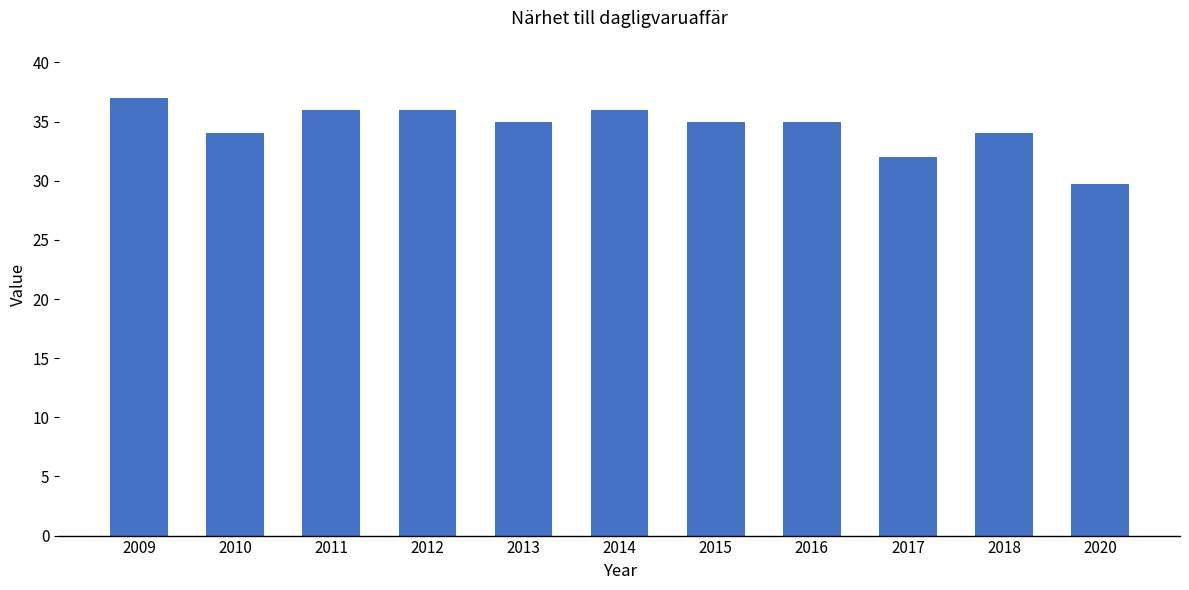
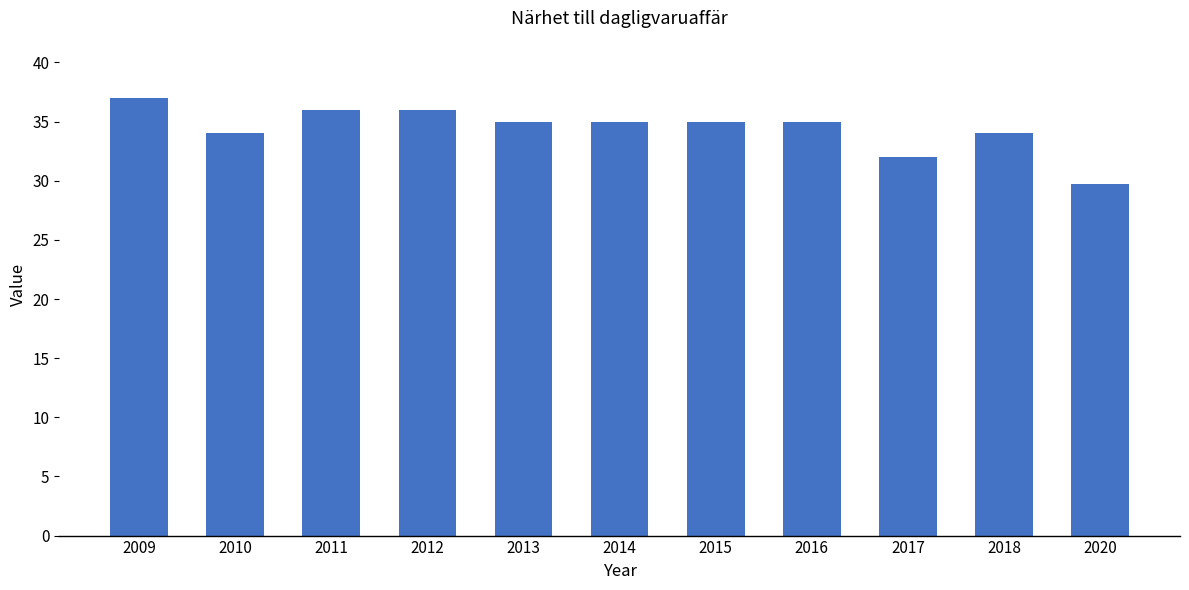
  {
    "2009": 37,
    "2010": 34,
    "2011": 36,
    "2012": 36,
    "2013": 35,
-   "2014": 36,
+   "2014": 35,
    "2015": 35,
    "2016": 35,
    "2017": 32,
    "2018": 34,
    "2020": 29.7
  }
